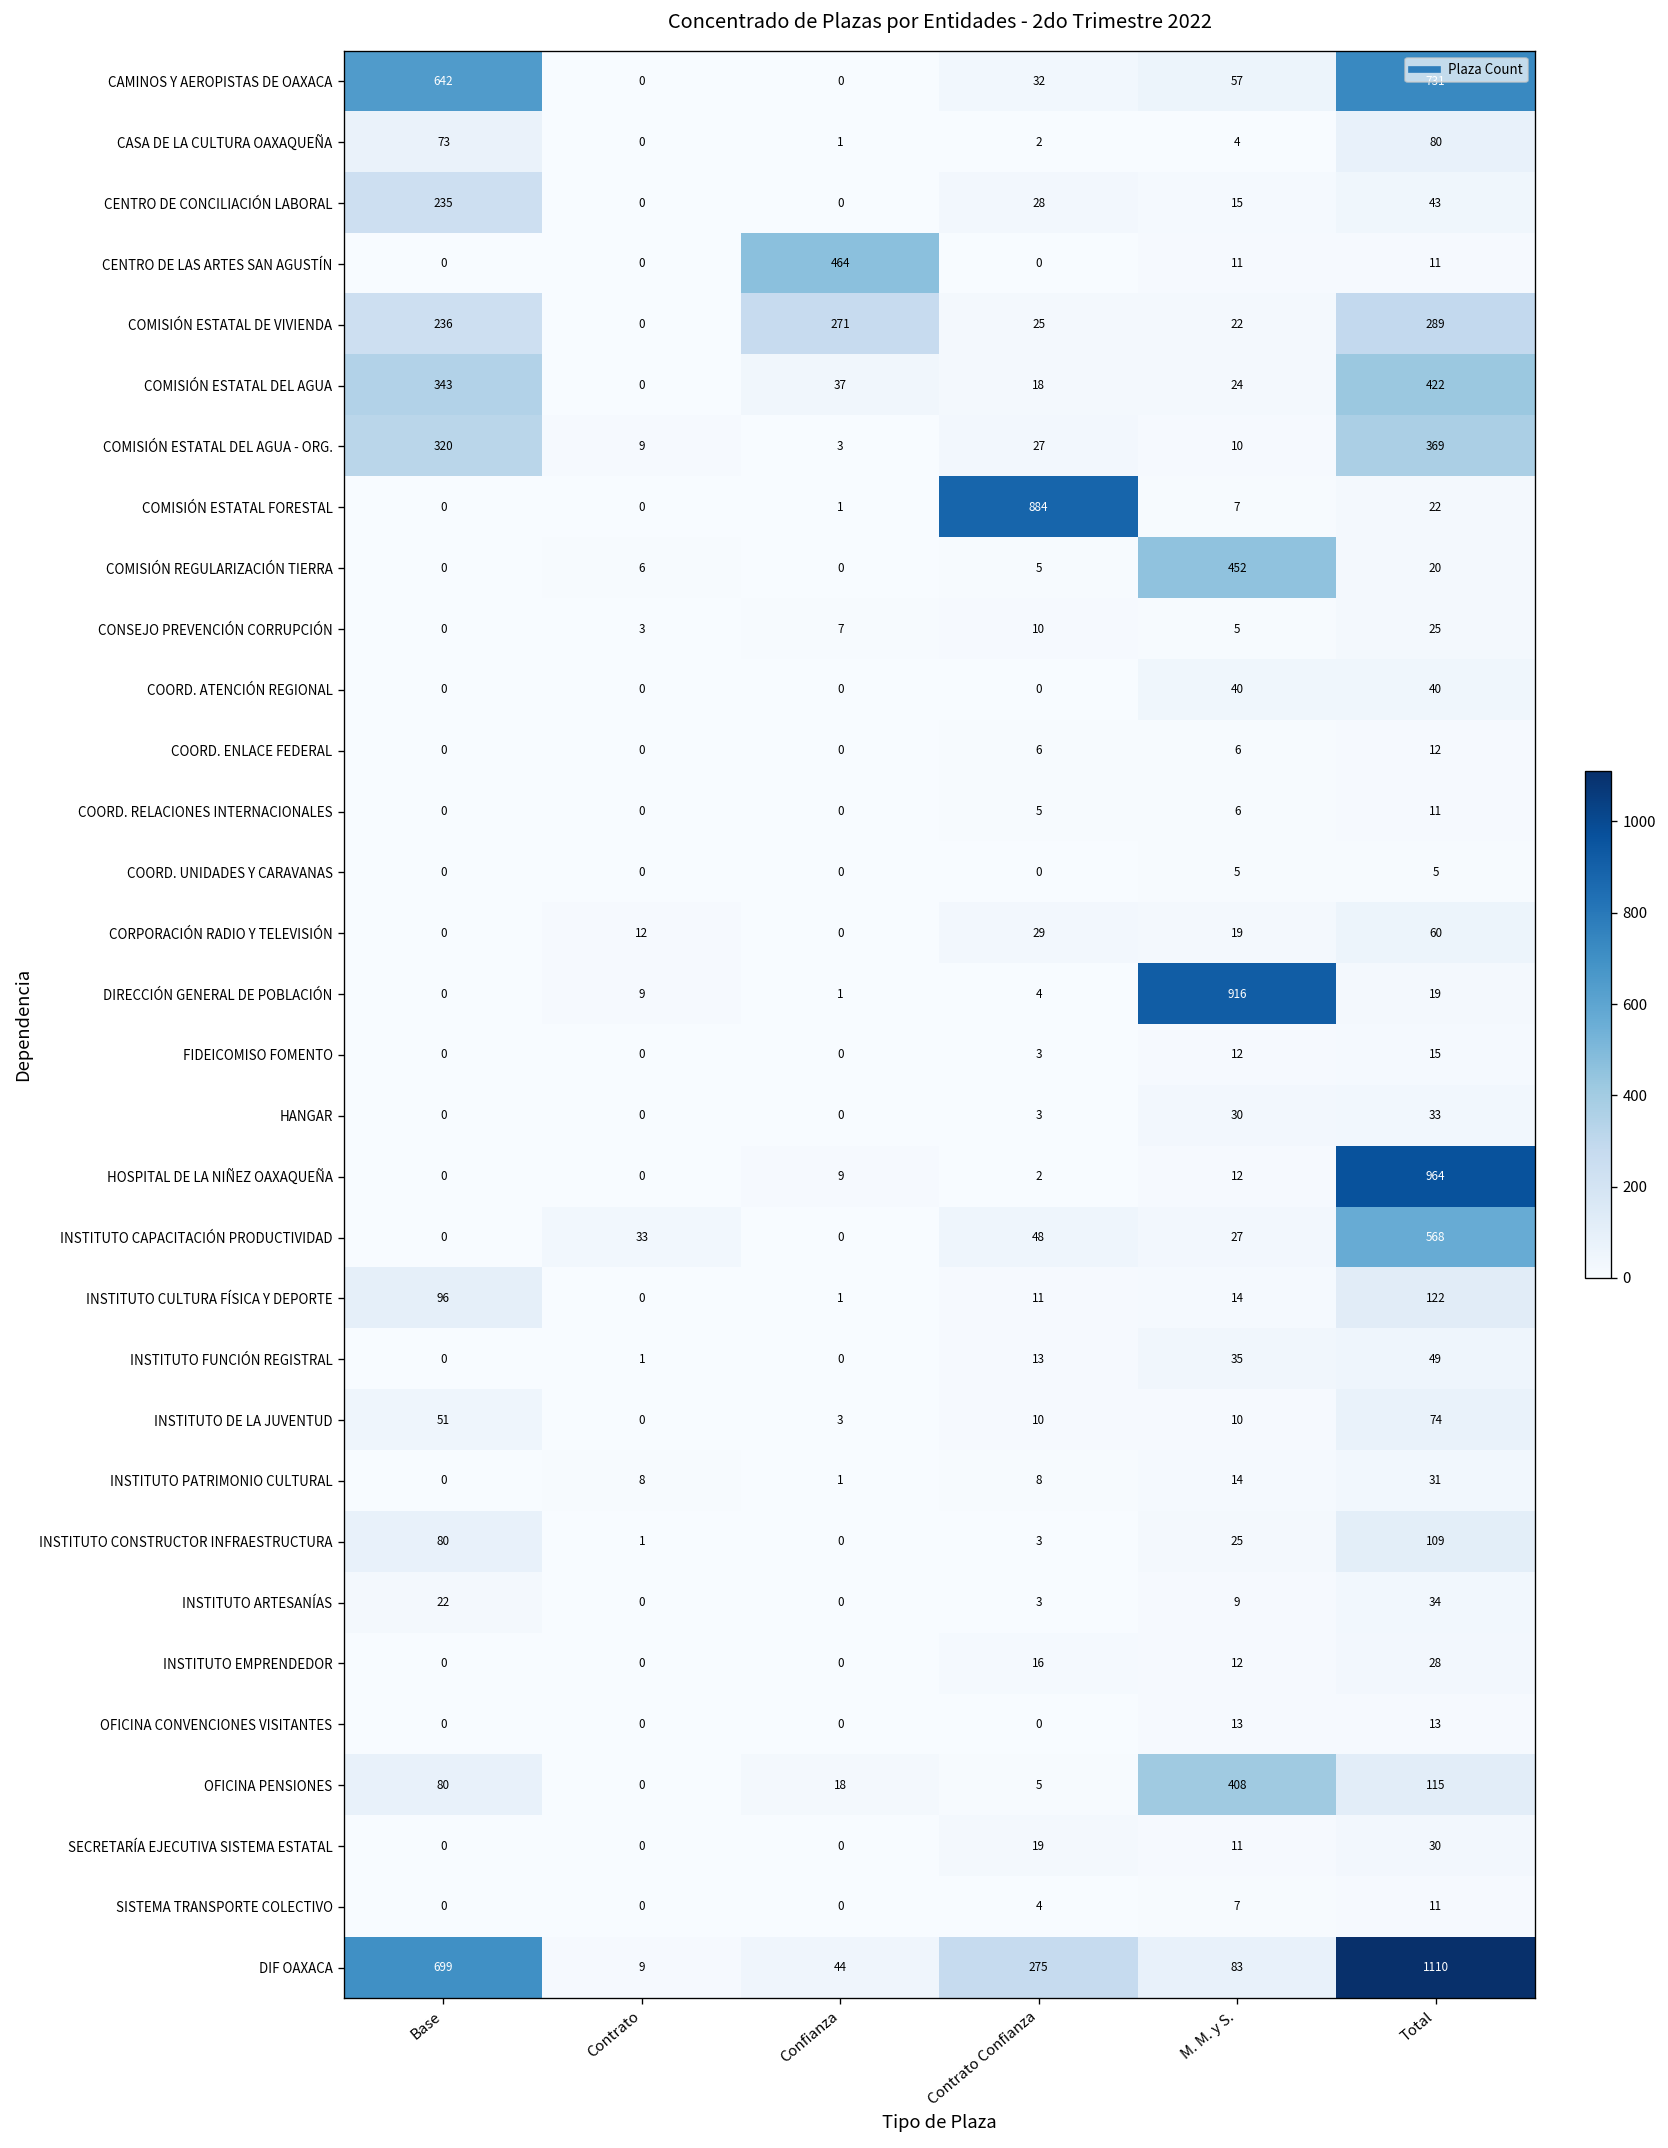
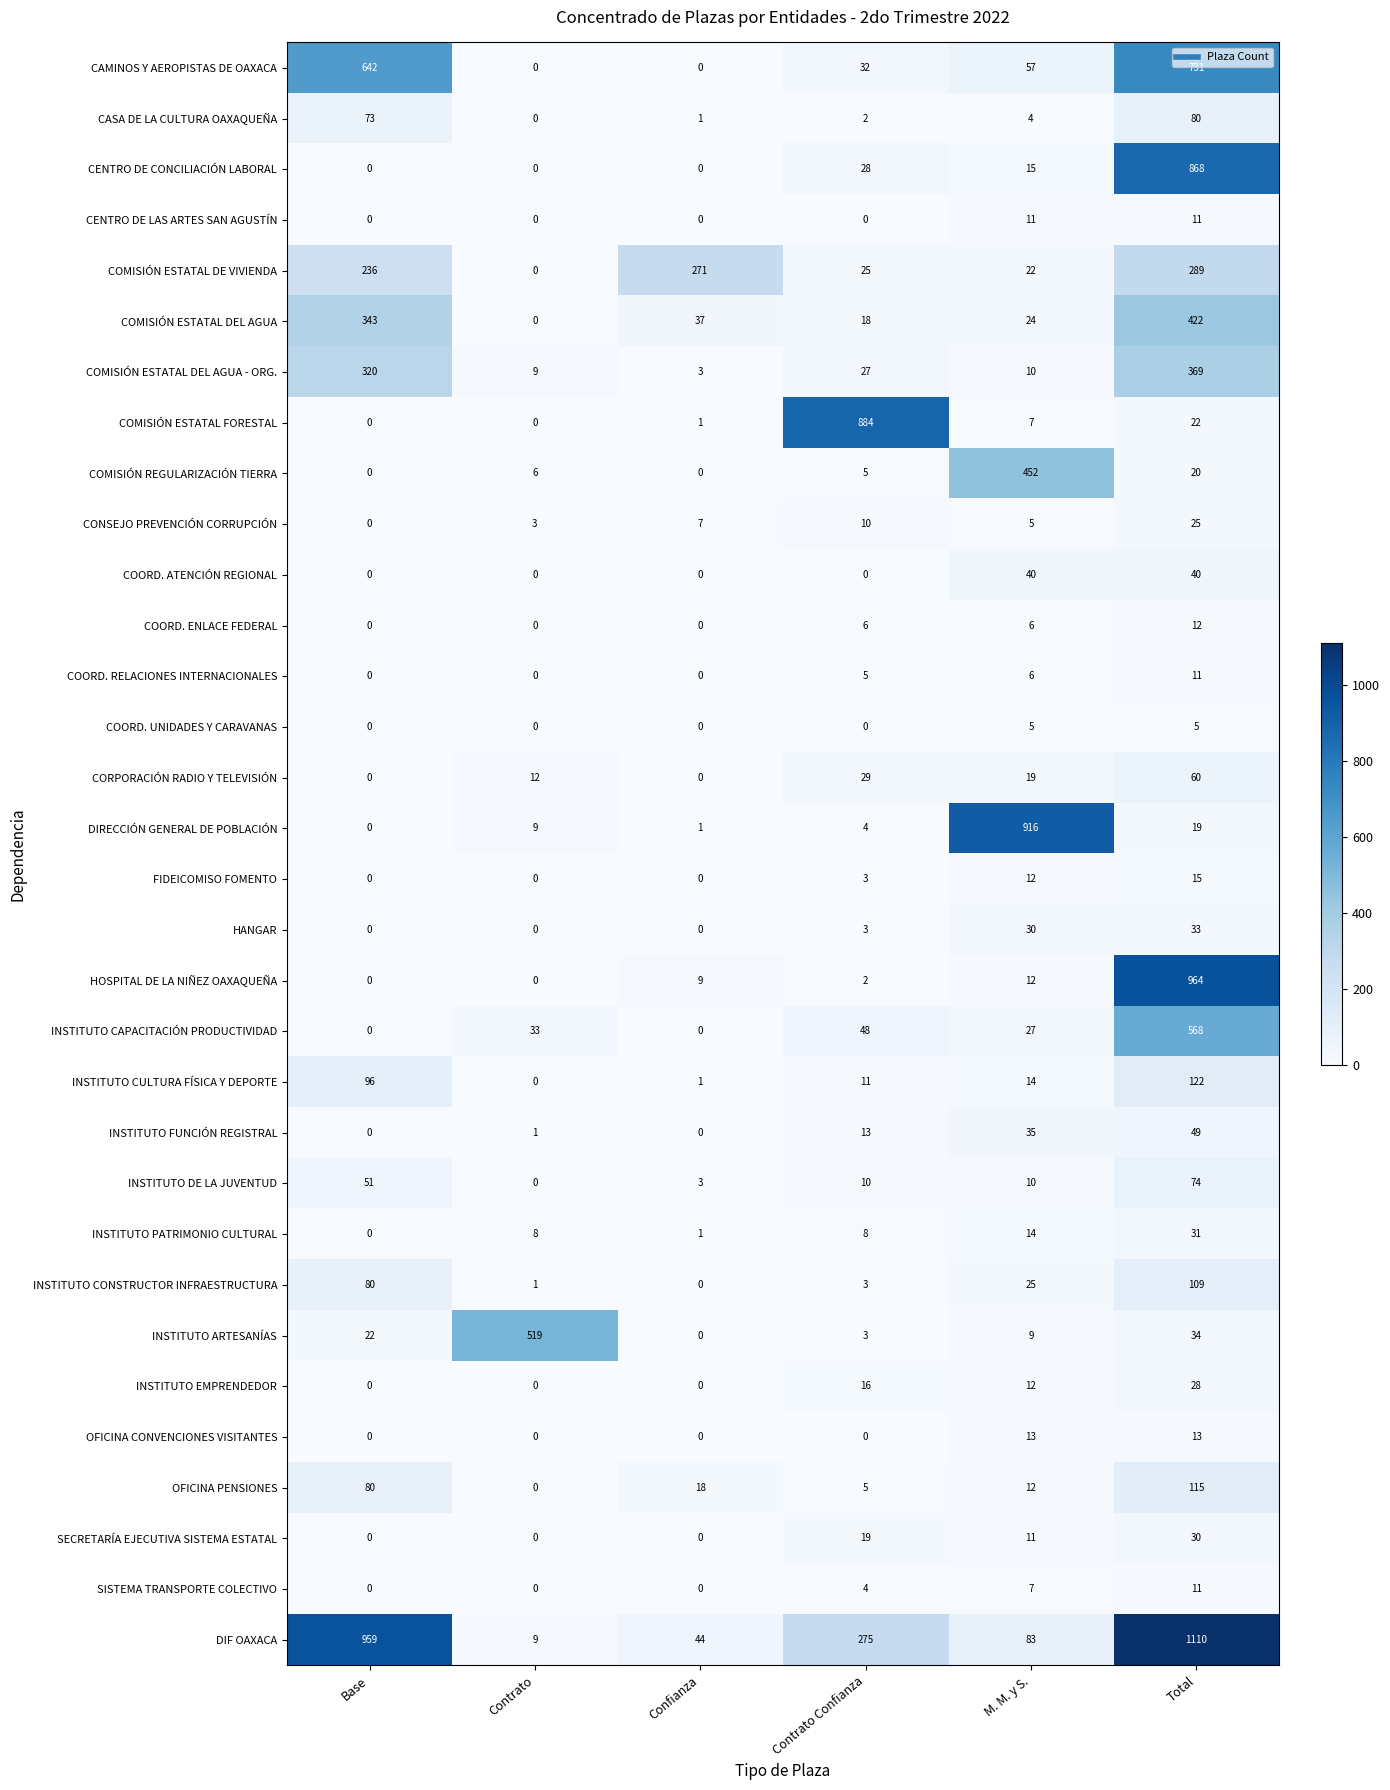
  {
    "CAMINOS Y AEROPISTAS DE OAXACA": {
      "Base": 642,
      "Contrato": 0,
      "Confianza": 0,
      "Contrato Confianza": 32,
      "M. M. y S.": 57
    },
    "CASA DE LA CULTURA OAXAQUEÑA": {
      "Base": 73,
      "Contrato": 0,
      "Confianza": 1,
      "Contrato Confianza": 2,
      "M. M. y S.": 4,
      "Total": 80
    },
    "CENTRO DE CONCILIACIÓN LABORAL": {
-     "Base": 235,
+     "Base": 0,
      "Contrato": 0,
      "Confianza": 0,
      "Contrato Confianza": 28,
      "M. M. y S.": 15,
-     "Total": 43
+     "Total": 868
    },
    "CENTRO DE LAS ARTES SAN AGUSTÍN": {
      "Base": 0,
      "Contrato": 0,
-     "Confianza": 464,
+     "Confianza": 0,
      "Contrato Confianza": 0,
      "M. M. y S.": 11,
      "Total": 11
    },
    "COMISIÓN ESTATAL DE VIVIENDA": {
      "Base": 236,
      "Contrato": 0,
      "Confianza": 271,
      "Contrato Confianza": 25,
      "M. M. y S.": 22,
      "Total": 289
    },
    "COMISIÓN ESTATAL DEL AGUA": {
      "Base": 343,
      "Contrato": 0,
      "Confianza": 37,
      "Contrato Confianza": 18,
      "M. M. y S.": 24,
      "Total": 422
    },
    "COMISIÓN ESTATAL DEL AGUA - ORG.": {
      "Base": 320,
      "Contrato": 9,
      "Confianza": 3,
      "Contrato Confianza": 27,
      "M. M. y S.": 10,
      "Total": 369
    },
    "COMISIÓN ESTATAL FORESTAL": {
      "Base": 0,
      "Contrato": 0,
      "Confianza": 1,
      "Contrato Confianza": 884,
      "M. M. y S.": 7,
      "Total": 22
    },
    "COMISIÓN REGULARIZACIÓN TIERRA": {
      "Base": 0,
      "Contrato": 6,
      "Confianza": 0,
      "Contrato Confianza": 5,
      "M. M. y S.": 452,
      "Total": 20
    },
    "CONSEJO PREVENCIÓN CORRUPCIÓN": {
      "Base": 0,
      "Contrato": 3,
      "Confianza": 7,
      "Contrato Confianza": 10,
      "M. M. y S.": 5,
      "Total": 25
    },
    "COORD. ATENCIÓN REGIONAL": {
      "Base": 0,
      "Contrato": 0,
      "Confianza": 0,
      "Contrato Confianza": 0,
      "M. M. y S.": 40,
      "Total": 40
    },
    "COORD. ENLACE FEDERAL": {
      "Base": 0,
      "Contrato": 0,
      "Confianza": 0,
      "Contrato Confianza": 6,
      "M. M. y S.": 6,
      "Total": 12
    },
    "COORD. RELACIONES INTERNACIONALES": {
      "Base": 0,
      "Contrato": 0,
      "Confianza": 0,
      "Contrato Confianza": 5,
      "M. M. y S.": 6,
      "Total": 11
    },
    "COORD. UNIDADES Y CARAVANAS": {
      "Base": 0,
      "Contrato": 0,
      "Confianza": 0,
      "Contrato Confianza": 0,
      "M. M. y S.": 5,
      "Total": 5
    },
    "CORPORACIÓN RADIO Y TELEVISIÓN": {
      "Base": 0,
      "Contrato": 12,
      "Confianza": 0,
      "Contrato Confianza": 29,
      "M. M. y S.": 19,
      "Total": 60
    },
    "DIRECCIÓN GENERAL DE POBLACIÓN": {
      "Base": 0,
      "Contrato": 9,
      "Confianza": 1,
      "Contrato Confianza": 4,
      "M. M. y S.": 916,
      "Total": 19
    },
    "FIDEICOMISO FOMENTO": {
      "Base": 0,
      "Contrato": 0,
      "Confianza": 0,
      "Contrato Confianza": 3,
      "M. M. y S.": 12,
      "Total": 15
    },
    "HANGAR": {
      "Base": 0,
      "Contrato": 0,
      "Confianza": 0,
      "Contrato Confianza": 3,
      "M. M. y S.": 30,
      "Total": 33
    },
    "HOSPITAL DE LA NIÑEZ OAXAQUEÑA": {
      "Base": 0,
      "Contrato": 0,
      "Confianza": 9,
      "Contrato Confianza": 2,
      "M. M. y S.": 12,
      "Total": 964
    },
    "INSTITUTO CAPACITACIÓN PRODUCTIVIDAD": {
      "Base": 0,
      "Contrato": 33,
      "Confianza": 0,
      "Contrato Confianza": 48,
      "M. M. y S.": 27,
      "Total": 568
    },
    "INSTITUTO CULTURA FÍSICA Y DEPORTE": {
      "Base": 96,
      "Contrato": 0,
      "Confianza": 1,
      "Contrato Confianza": 11,
      "M. M. y S.": 14,
      "Total": 122
    },
    "INSTITUTO FUNCIÓN REGISTRAL": {
      "Base": 0,
      "Contrato": 1,
      "Confianza": 0,
      "Contrato Confianza": 13,
      "M. M. y S.": 35,
      "Total": 49
    },
    "INSTITUTO DE LA JUVENTUD": {
      "Base": 51,
      "Contrato": 0,
      "Confianza": 3,
      "Contrato Confianza": 10,
      "M. M. y S.": 10,
      "Total": 74
    },
    "INSTITUTO PATRIMONIO CULTURAL": {
      "Base": 0,
      "Contrato": 8,
      "Confianza": 1,
      "Contrato Confianza": 8,
      "M. M. y S.": 14,
      "Total": 31
    },
    "INSTITUTO CONSTRUCTOR INFRAESTRUCTURA": {
      "Base": 80,
      "Contrato": 1,
      "Confianza": 0,
      "Contrato Confianza": 3,
      "M. M. y S.": 25,
      "Total": 109
    },
    "INSTITUTO ARTESANÍAS": {
      "Base": 22,
-     "Contrato": 0,
+     "Contrato": 519,
      "Confianza": 0,
      "Contrato Confianza": 3,
      "M. M. y S.": 9,
      "Total": 34
    },
    "INSTITUTO EMPRENDEDOR": {
      "Base": 0,
      "Contrato": 0,
      "Confianza": 0,
      "Contrato Confianza": 16,
      "M. M. y S.": 12,
      "Total": 28
    },
    "OFICINA CONVENCIONES VISITANTES": {
      "Base": 0,
      "Contrato": 0,
      "Confianza": 0,
      "Contrato Confianza": 0,
      "M. M. y S.": 13,
      "Total": 13
    },
    "OFICINA PENSIONES": {
      "Base": 80,
      "Contrato": 0,
      "Confianza": 18,
      "Contrato Confianza": 5,
-     "M. M. y S.": 408,
+     "M. M. y S.": 12,
      "Total": 115
    },
    "SECRETARÍA EJECUTIVA SISTEMA ESTATAL": {
      "Base": 0,
      "Contrato": 0,
      "Confianza": 0,
      "Contrato Confianza": 19,
      "M. M. y S.": 11,
      "Total": 30
    },
    "SISTEMA TRANSPORTE COLECTIVO": {
      "Base": 0,
      "Contrato": 0,
      "Confianza": 0,
      "Contrato Confianza": 4,
      "M. M. y S.": 7,
      "Total": 11
    },
    "DIF OAXACA": {
-     "Base": 699,
+     "Base": 959,
      "Contrato": 9,
      "Confianza": 44,
      "Contrato Confianza": 275,
      "M. M. y S.": 83,
      "Total": 1110
    }
  }
